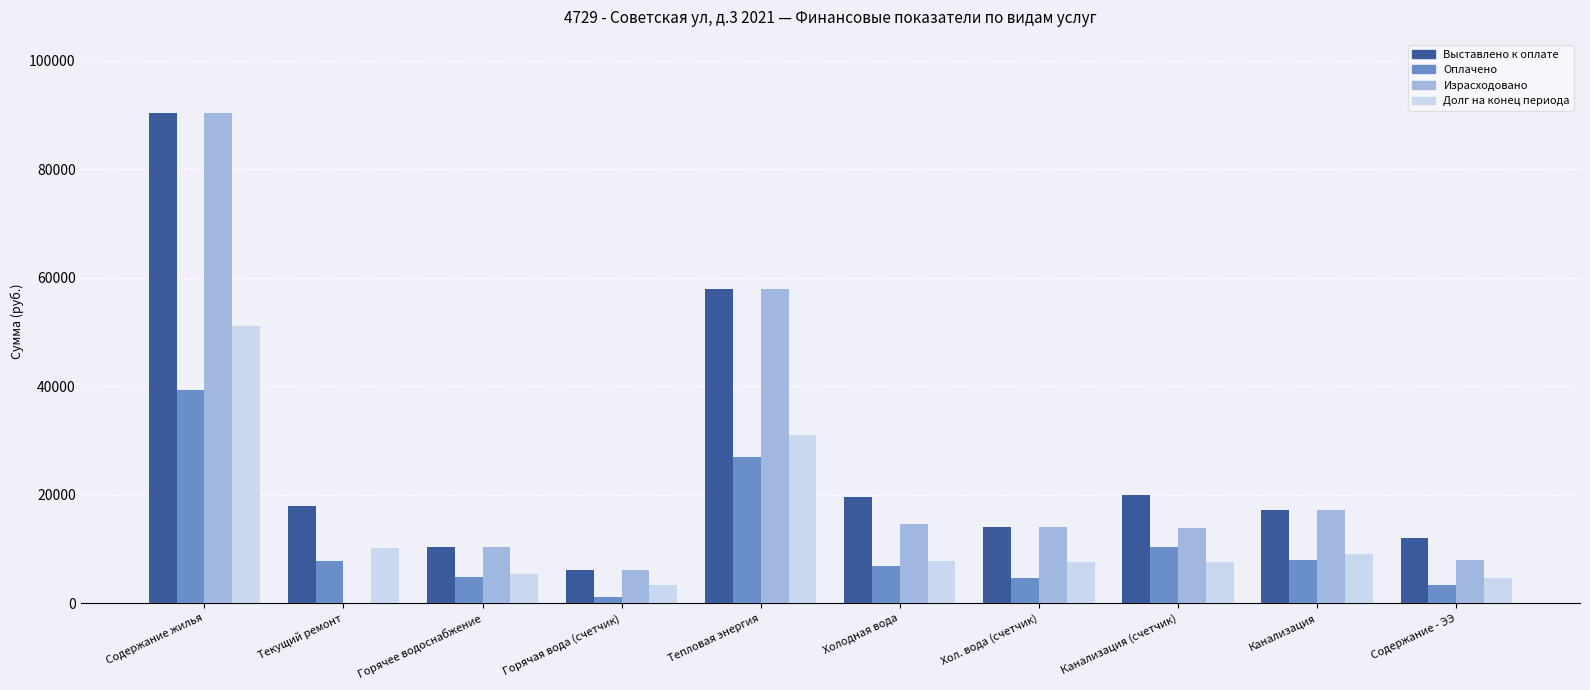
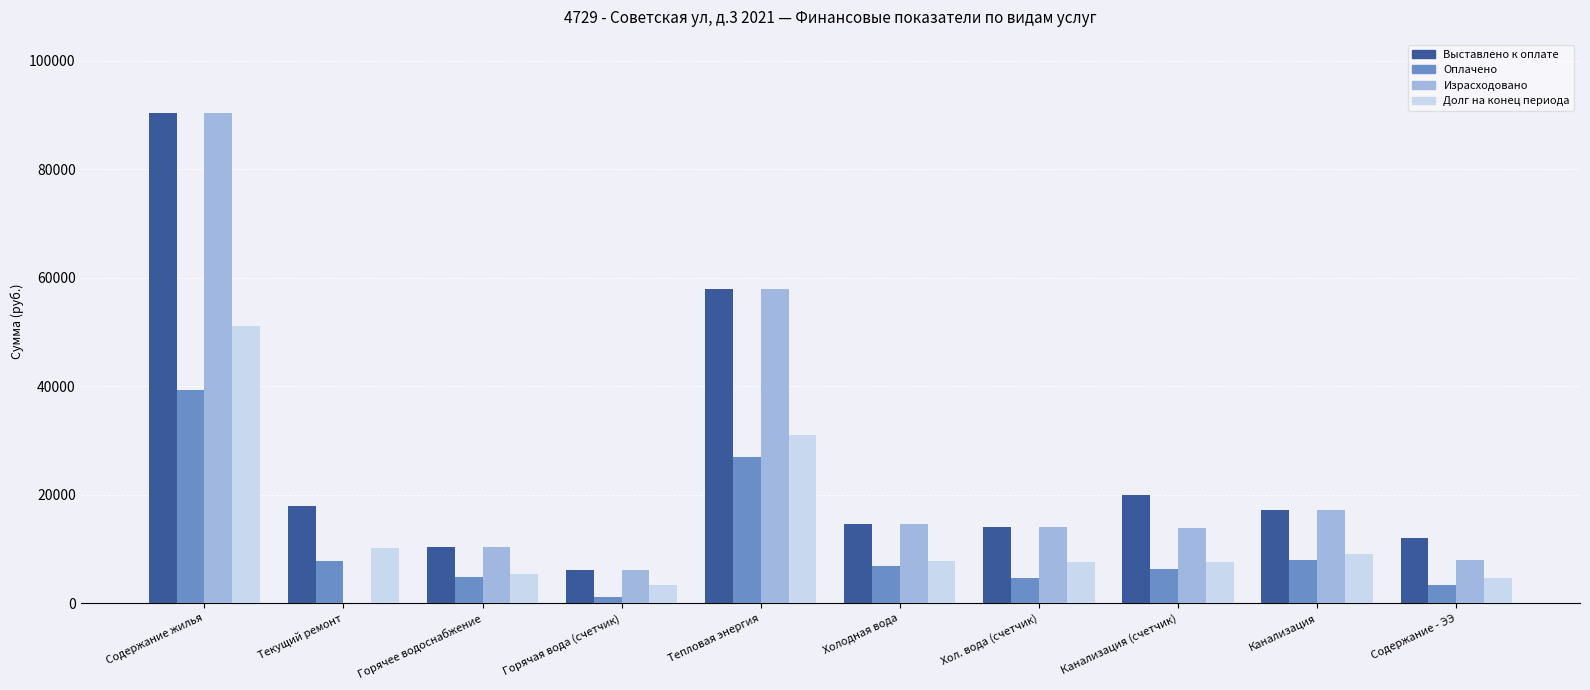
  {
    "Выставлено к оплате": {
      "Содержание жилья": 90000,
      "Текущий ремонт": 18000,
      "Горячее водоснабжение": 10000,
      "Горячая вода (счетчик)": 6000,
      "Тепловая энергия": 58000,
-     "Холодная вода": 20000,
+     "Холодная вода": 15000,
      "Хол. вода (счетчик)": 14000,
      "Канализация (счетчик)": 20000,
      "Канализация": 17000,
      "Содержание - ЭЭ": 12000
    },
    "Оплачено": {
      "Содержание жилья": 39000,
      "Текущий ремонт": 8000,
      "Горячее водоснабжение": 5000,
      "Горячая вода (счетчик)": 1000,
      "Тепловая энергия": 27000,
      "Холодная вода": 7000,
      "Хол. вода (счетчик)": 5000,
-     "Канализация (счетчик)": 10000,
+     "Канализация (счетчик)": 6000,
      "Канализация": 8000,
      "Содержание - ЭЭ": 3000
    }
  }
